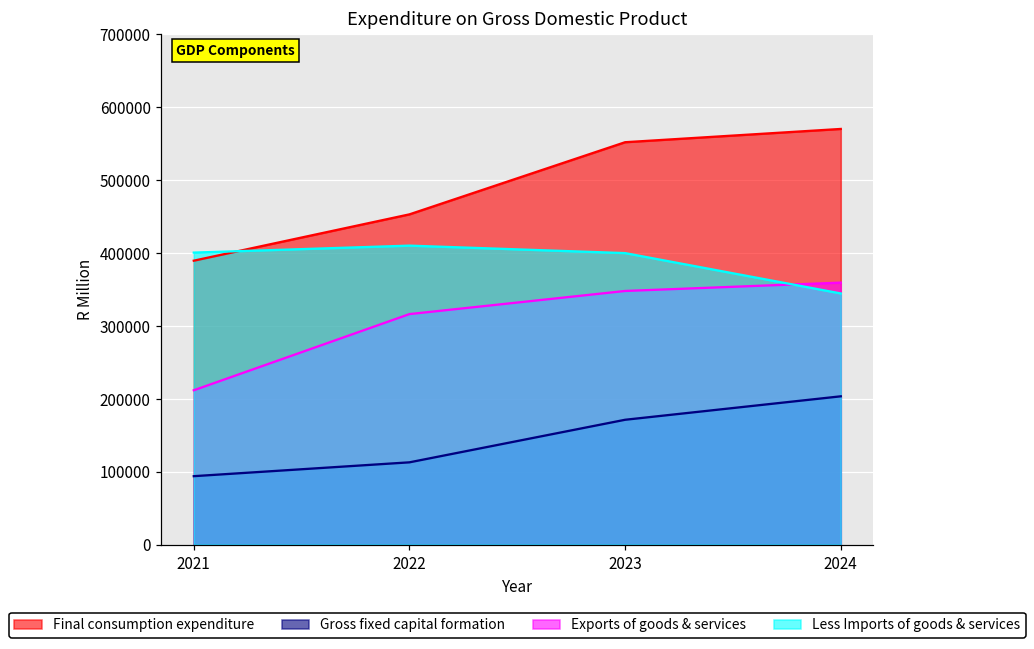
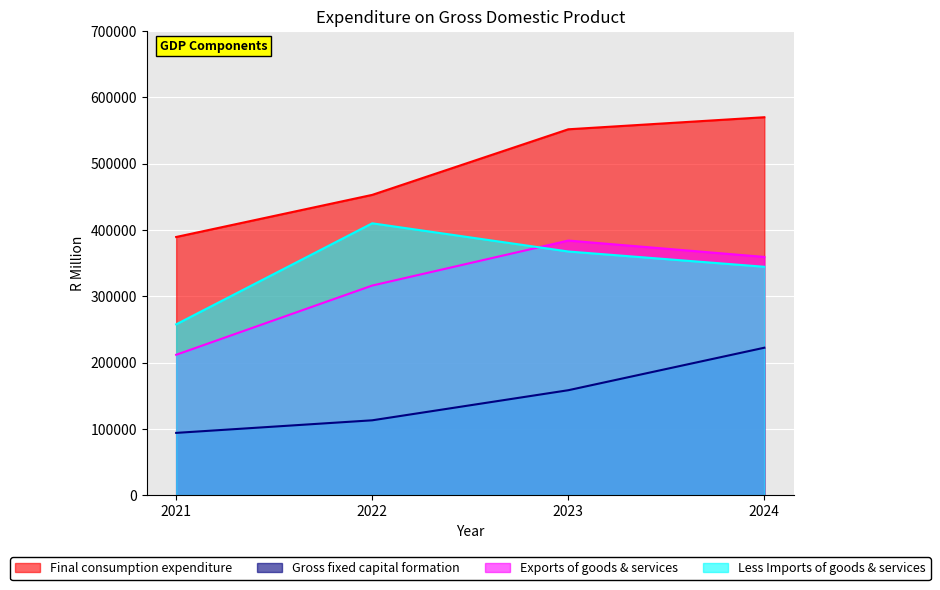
  {
    "Final consumption expenditure": {
      "2021": 390000,
      "2022": 450000,
      "2023": 550000,
      "2024": 570000
    },
    "Gross fixed capital formation": {
      "2021": 90000,
      "2022": 110000,
-     "2023": 170000,
-     "2024": 200000
+     "2023": 160000,
+     "2024": 220000
    },
    "Exports of goods & services": {
      "2021": 210000,
      "2022": 320000,
-     "2023": 350000,
+     "2023": 380000,
      "2024": 360000
    },
    "Less Imports of goods & services": {
-     "2021": 400000,
+     "2021": 260000,
      "2022": 410000,
-     "2023": 400000,
+     "2023": 370000,
      "2024": 340000
    }
  }
